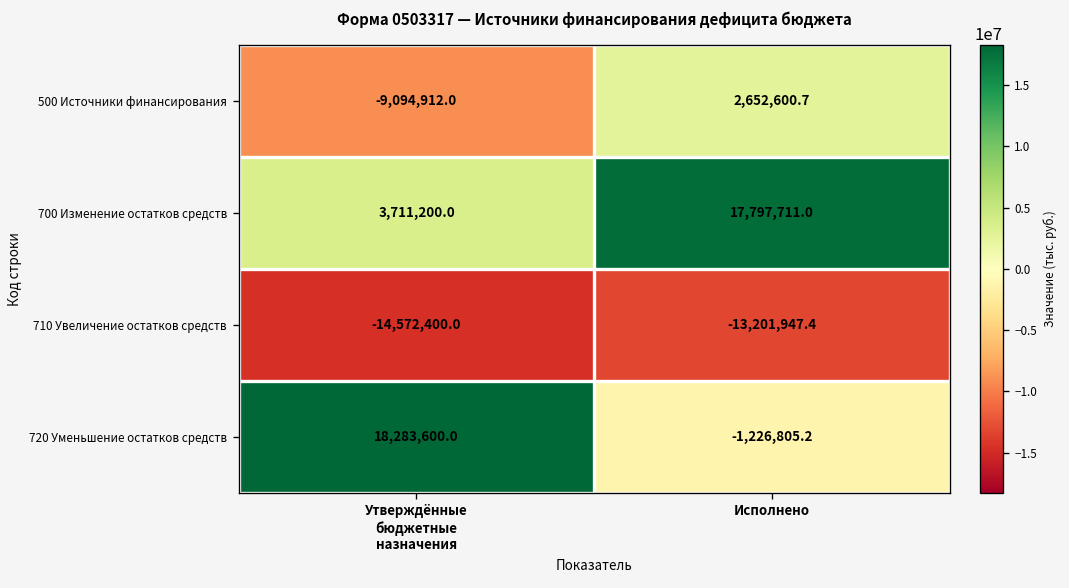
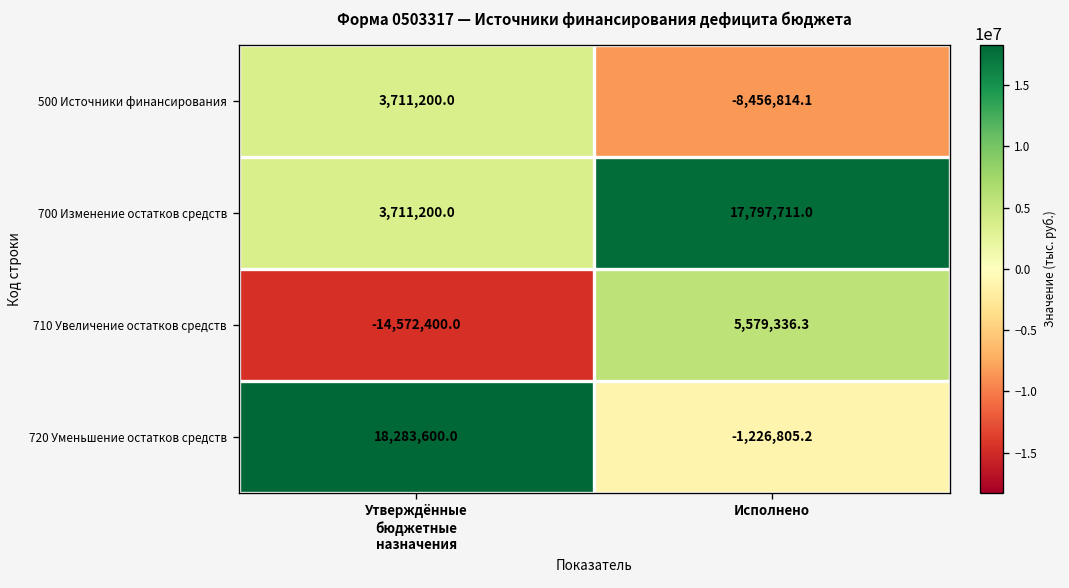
  {
    "500 Источники финансирования": {
-     "Утверждённые бюджетные назначения": "-9,094,912.0",
-     "Исполнено": "2,652,600.7"
+     "Утверждённые бюджетные назначения": "3,711,200.0",
+     "Исполнено": "-8,456,814.1"
    },
    "700 Изменение остатков средств": {
      "Утверждённые бюджетные назначения": "3,711,200.0",
      "Исполнено": "17,797,711.0"
    },
    "710 Увеличение остатков средств": {
      "Утверждённые бюджетные назначения": "-14,572,400.0",
-     "Исполнено": "-13,201,947.4"
+     "Исполнено": "5,579,336.3"
    },
    "720 Уменьшение остатков средств": {
      "Утверждённые бюджетные назначения": "18,283,600.0",
      "Исполнено": "-1,226,805.2"
    }
  }
